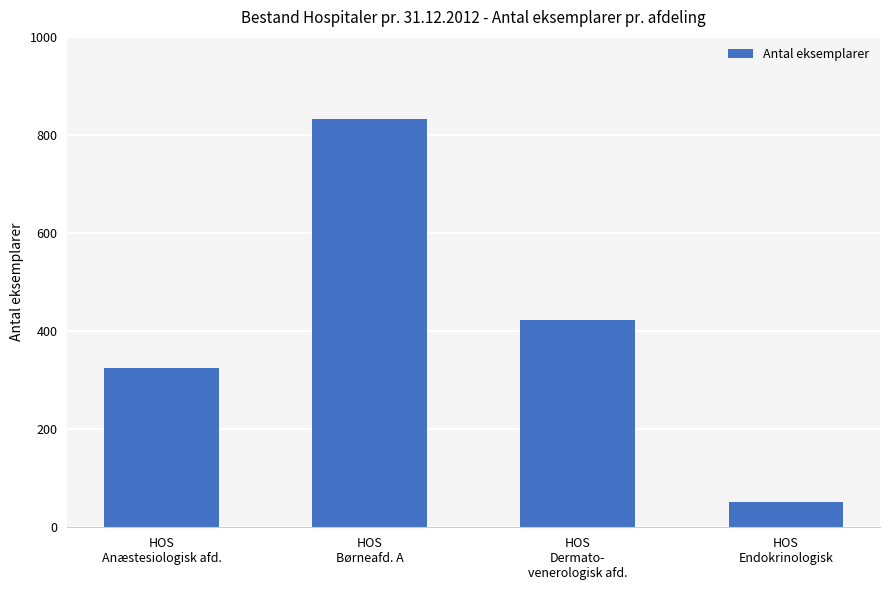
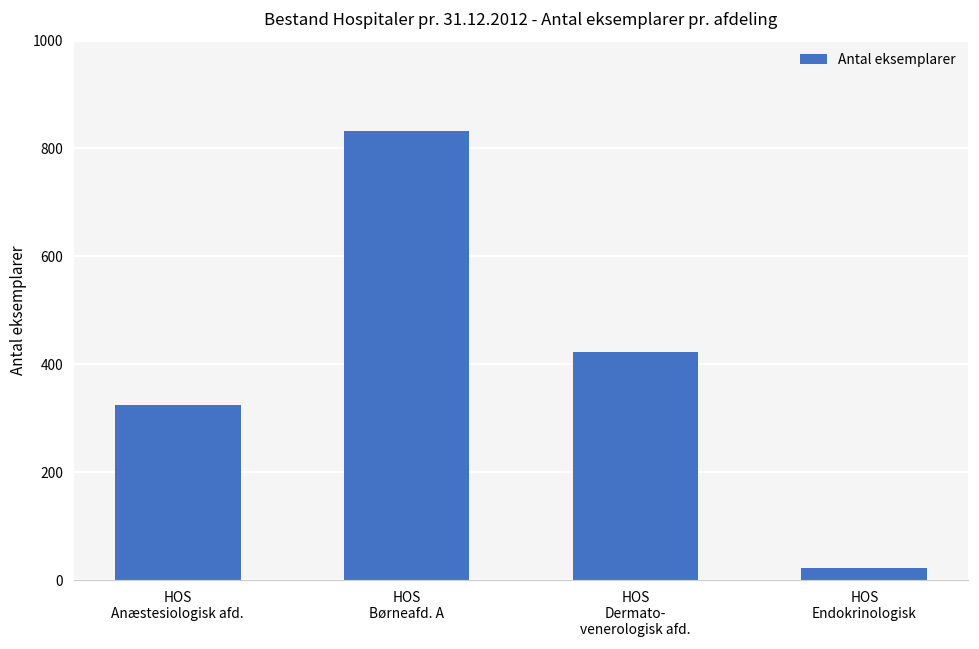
  {
    "HOS Anæstesiologisk afd.": 320,
    "HOS Børneafd. A": 830,
    "HOS Dermato- venerologisk afd.": 420,
-   "HOS Endokrinologisk": 50
+   "HOS Endokrinologisk": 20
  }
